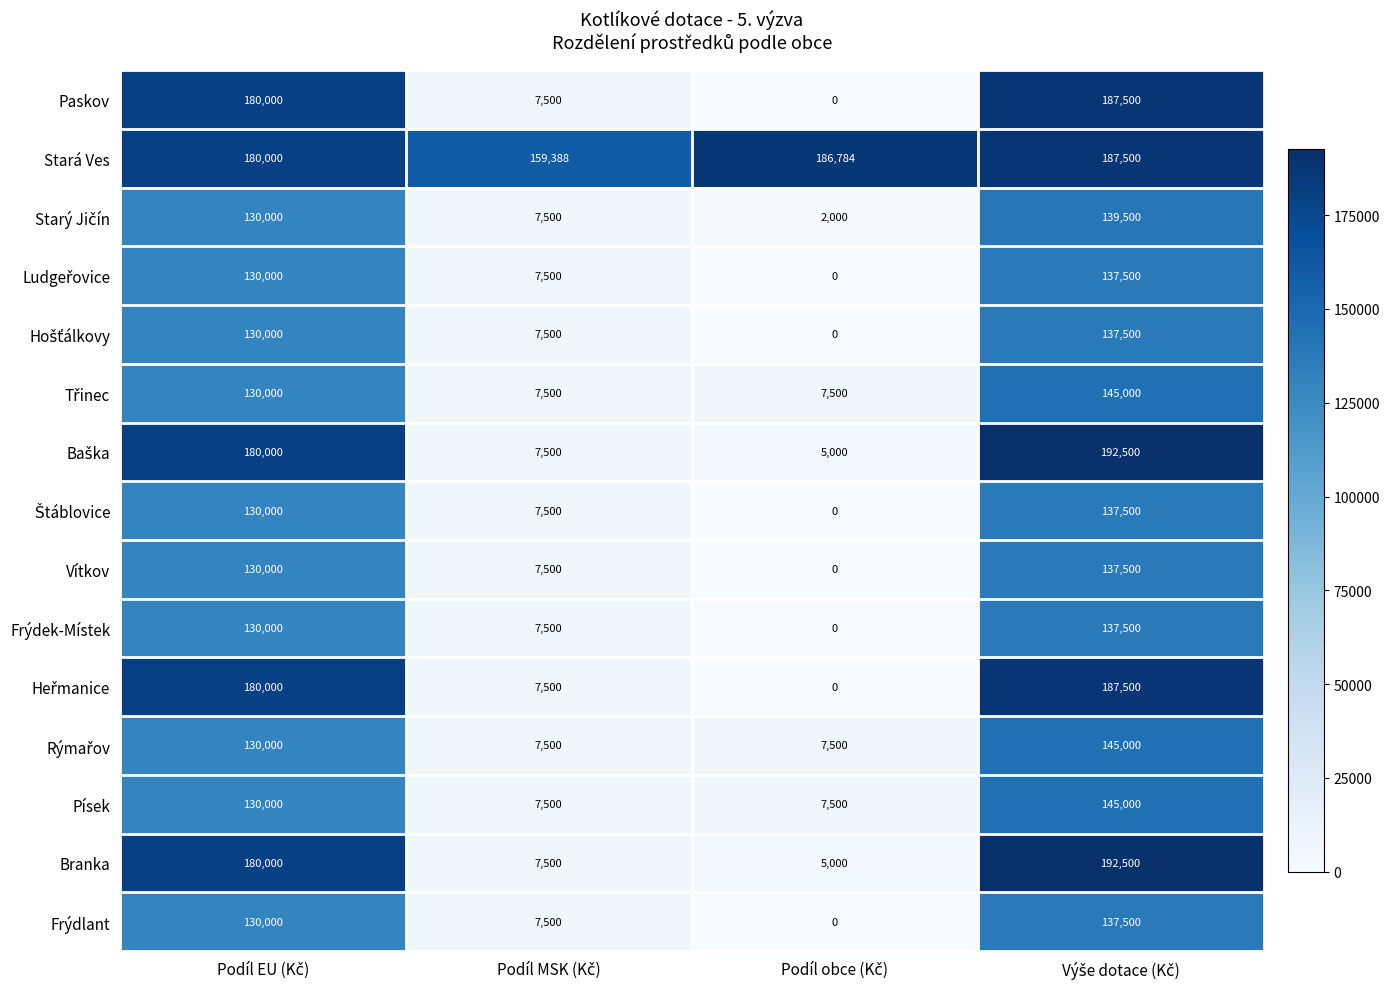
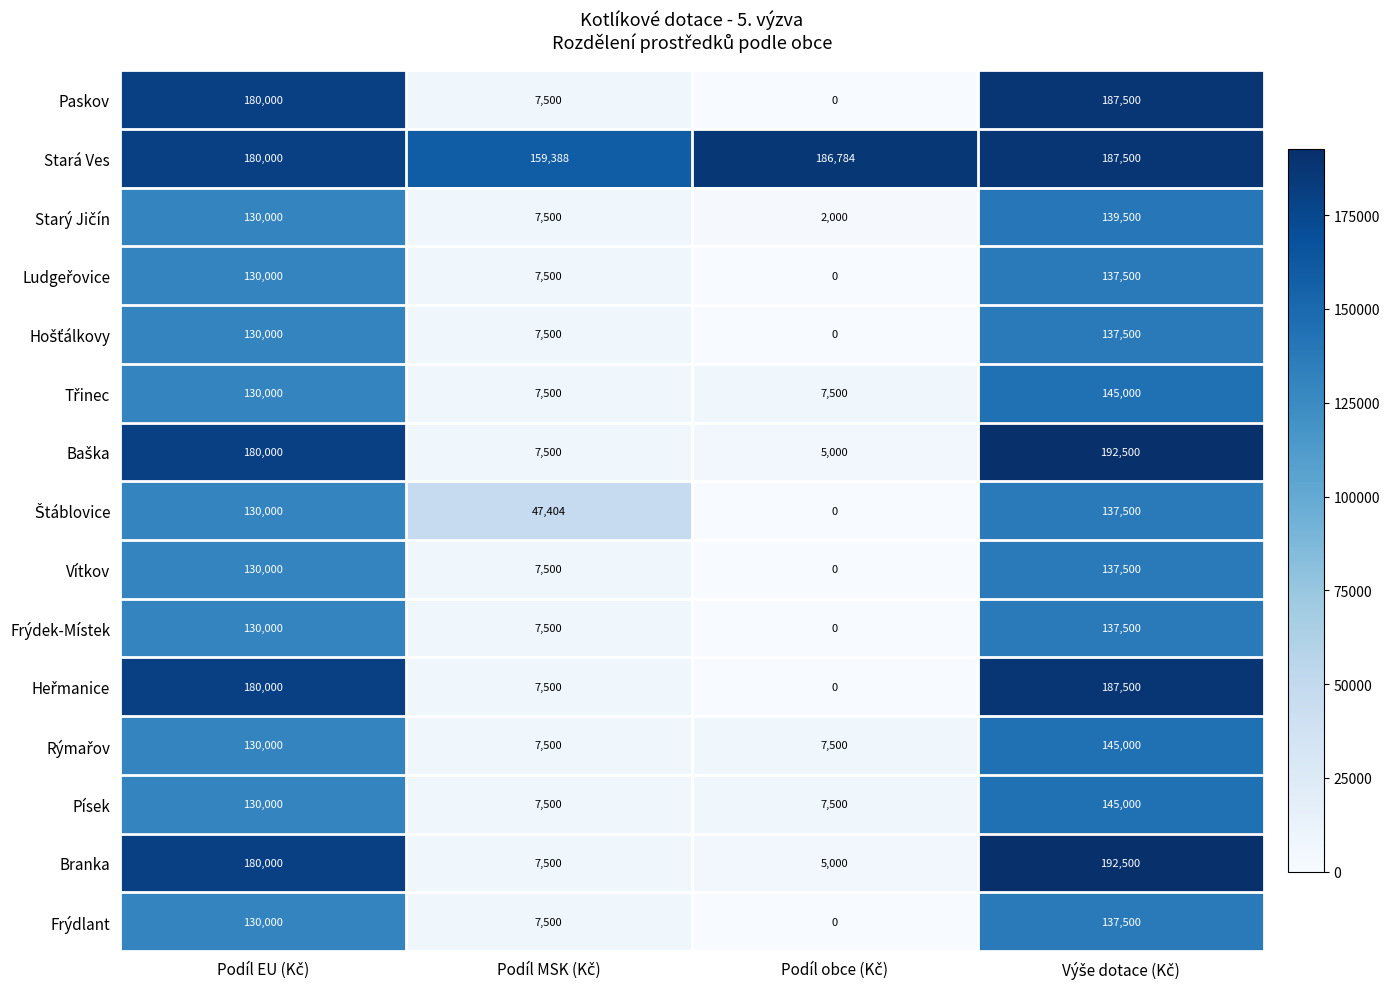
  {
    "Paskov": {
      "Podíl EU (Kč)": "180,000",
      "Podíl MSK (Kč)": "7,500",
      "Podíl obce (Kč)": "0",
      "Výše dotace (Kč)": "187,500"
    },
    "Stará Ves": {
      "Podíl EU (Kč)": "180,000",
      "Podíl MSK (Kč)": "159,388",
      "Podíl obce (Kč)": "186,784",
      "Výše dotace (Kč)": "187,500"
    },
    "Starý Jičín": {
      "Podíl EU (Kč)": "130,000",
      "Podíl MSK (Kč)": "7,500",
      "Podíl obce (Kč)": "2,000",
      "Výše dotace (Kč)": "139,500"
    },
    "Ludgeřovice": {
      "Podíl EU (Kč)": "130,000",
      "Podíl MSK (Kč)": "7,500",
      "Podíl obce (Kč)": "0",
      "Výše dotace (Kč)": "137,500"
    },
    "Hošťálkovy": {
      "Podíl EU (Kč)": "130,000",
      "Podíl MSK (Kč)": "7,500",
      "Podíl obce (Kč)": "0",
      "Výše dotace (Kč)": "137,500"
    },
    "Třinec": {
      "Podíl EU (Kč)": "130,000",
      "Podíl MSK (Kč)": "7,500",
      "Podíl obce (Kč)": "7,500",
      "Výše dotace (Kč)": "145,000"
    },
    "Baška": {
      "Podíl EU (Kč)": "180,000",
      "Podíl MSK (Kč)": "7,500",
      "Podíl obce (Kč)": "5,000",
      "Výše dotace (Kč)": "192,500"
    },
    "Štáblovice": {
      "Podíl EU (Kč)": "130,000",
-     "Podíl MSK (Kč)": "7,500",
+     "Podíl MSK (Kč)": "47,404",
      "Podíl obce (Kč)": "0",
      "Výše dotace (Kč)": "137,500"
    },
    "Vítkov": {
      "Podíl EU (Kč)": "130,000",
      "Podíl MSK (Kč)": "7,500",
      "Podíl obce (Kč)": "0",
      "Výše dotace (Kč)": "137,500"
    },
    "Frýdek-Místek": {
      "Podíl EU (Kč)": "130,000",
      "Podíl MSK (Kč)": "7,500",
      "Podíl obce (Kč)": "0",
      "Výše dotace (Kč)": "137,500"
    },
    "Heřmanice": {
      "Podíl EU (Kč)": "180,000",
      "Podíl MSK (Kč)": "7,500",
      "Podíl obce (Kč)": "0",
      "Výše dotace (Kč)": "187,500"
    },
    "Rýmařov": {
      "Podíl EU (Kč)": "130,000",
      "Podíl MSK (Kč)": "7,500",
      "Podíl obce (Kč)": "7,500",
      "Výše dotace (Kč)": "145,000"
    },
    "Písek": {
      "Podíl EU (Kč)": "130,000",
      "Podíl MSK (Kč)": "7,500",
      "Podíl obce (Kč)": "7,500",
      "Výše dotace (Kč)": "145,000"
    },
    "Branka": {
      "Podíl EU (Kč)": "180,000",
      "Podíl MSK (Kč)": "7,500",
      "Podíl obce (Kč)": "5,000",
      "Výše dotace (Kč)": "192,500"
    },
    "Frýdlant": {
      "Podíl EU (Kč)": "130,000",
      "Podíl MSK (Kč)": "7,500",
      "Podíl obce (Kč)": "0",
      "Výše dotace (Kč)": "137,500"
    }
  }
